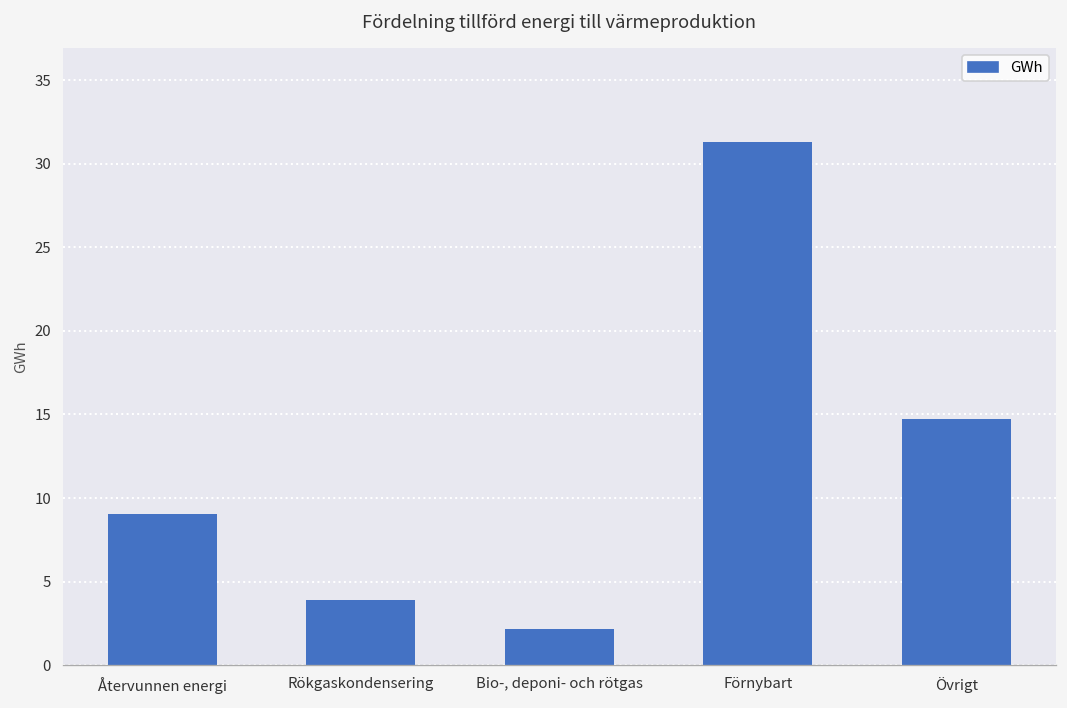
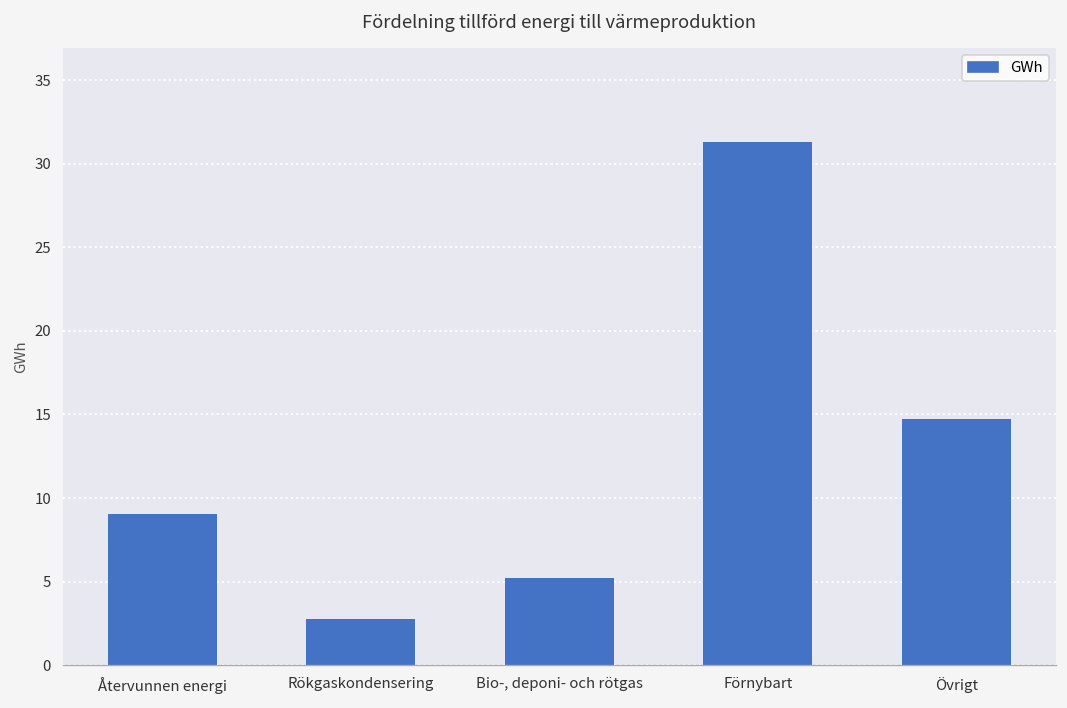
  {
    "Återvunnen energi": 9.1,
-   "Rökgaskondensering": 3.9,
-   "Bio-, deponi- och rötgas": 2.2,
+   "Rökgaskondensering": 2.8,
+   "Bio-, deponi- och rötgas": 5.2,
    "Förnybart": 31.3,
    "Övrigt": 14.7
  }
